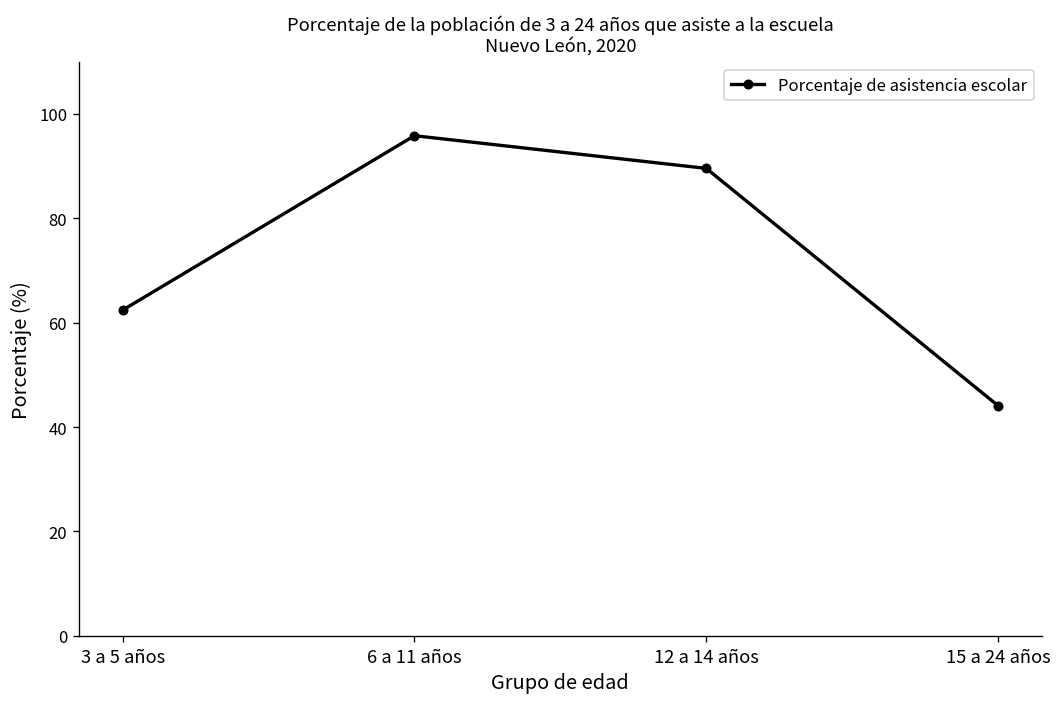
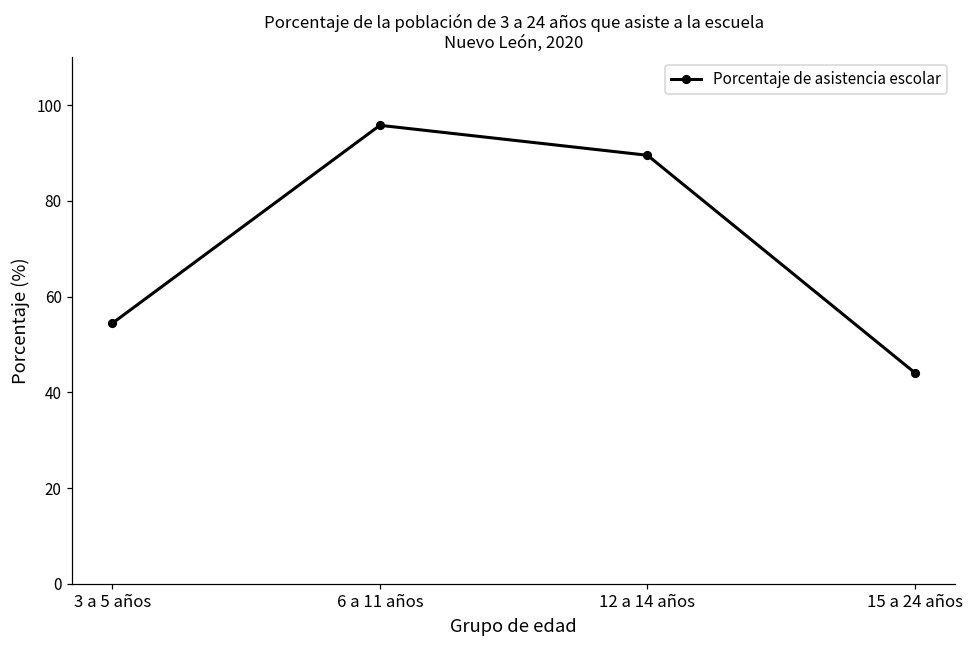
  {
-   "3 a 5 años": 62,
+   "3 a 5 años": 54,
    "6 a 11 años": 96,
    "12 a 14 años": 90,
    "15 a 24 años": 44
  }
